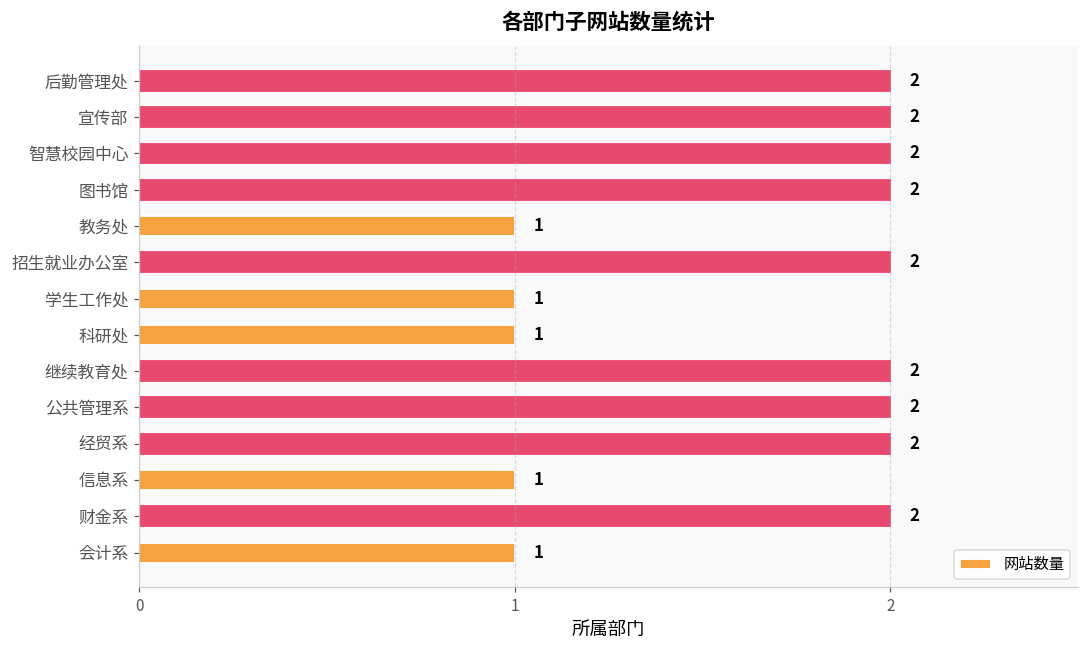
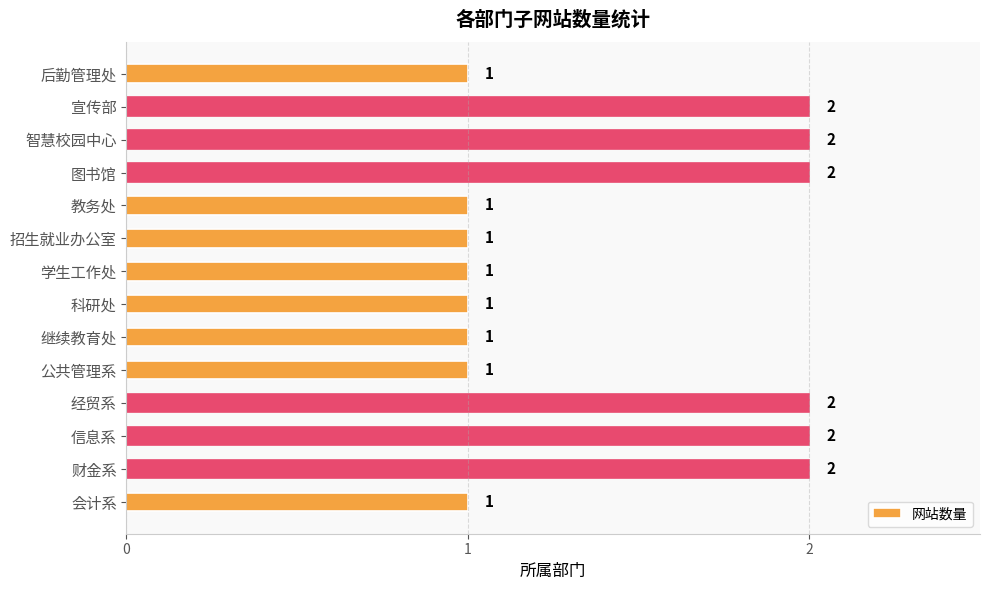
  {
-   "后勤管理处": 2,
+   "后勤管理处": 1,
    "宣传部": 2,
    "智慧校园中心": 2,
    "图书馆": 2,
    "教务处": 1,
-   "招生就业办公室": 2,
+   "招生就业办公室": 1,
    "学生工作处": 1,
    "科研处": 1,
-   "继续教育处": 2,
-   "公共管理系": 2,
+   "继续教育处": 1,
+   "公共管理系": 1,
    "经贸系": 2,
-   "信息系": 1,
+   "信息系": 2,
    "财金系": 2,
    "会计系": 1
  }
